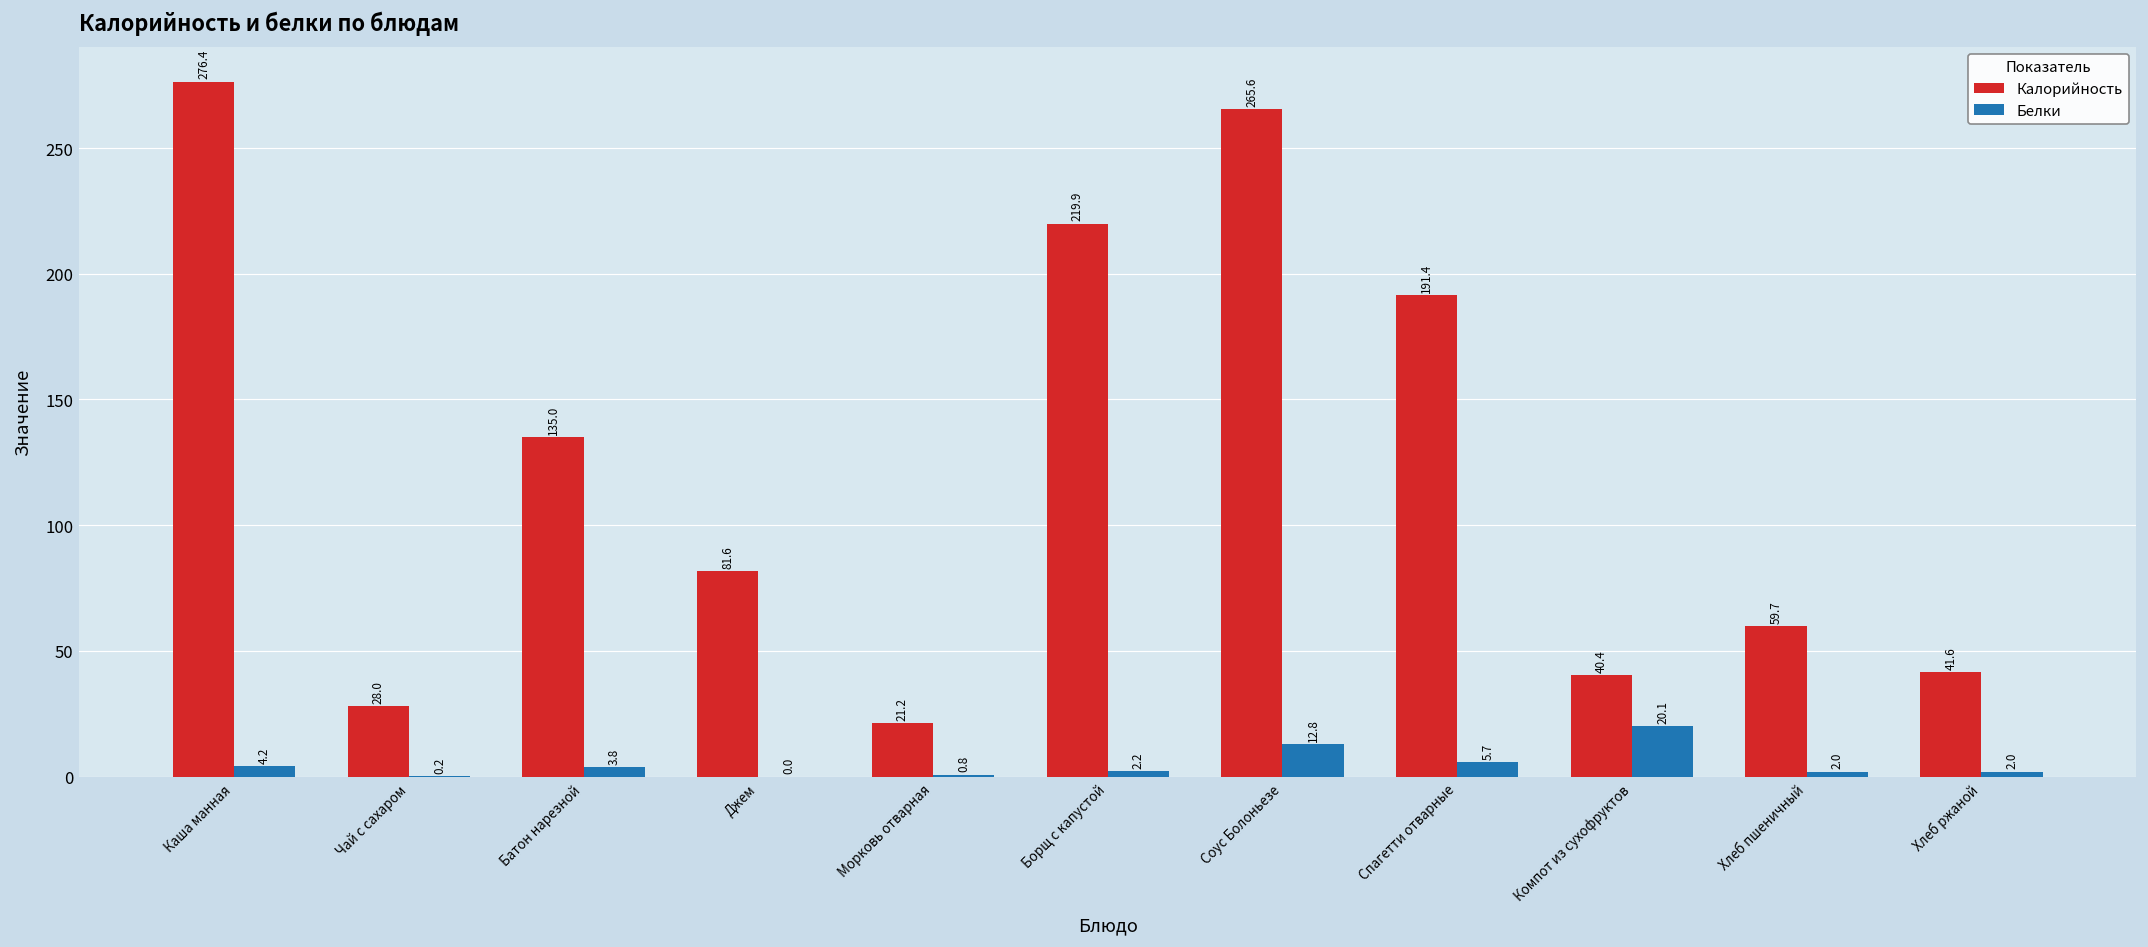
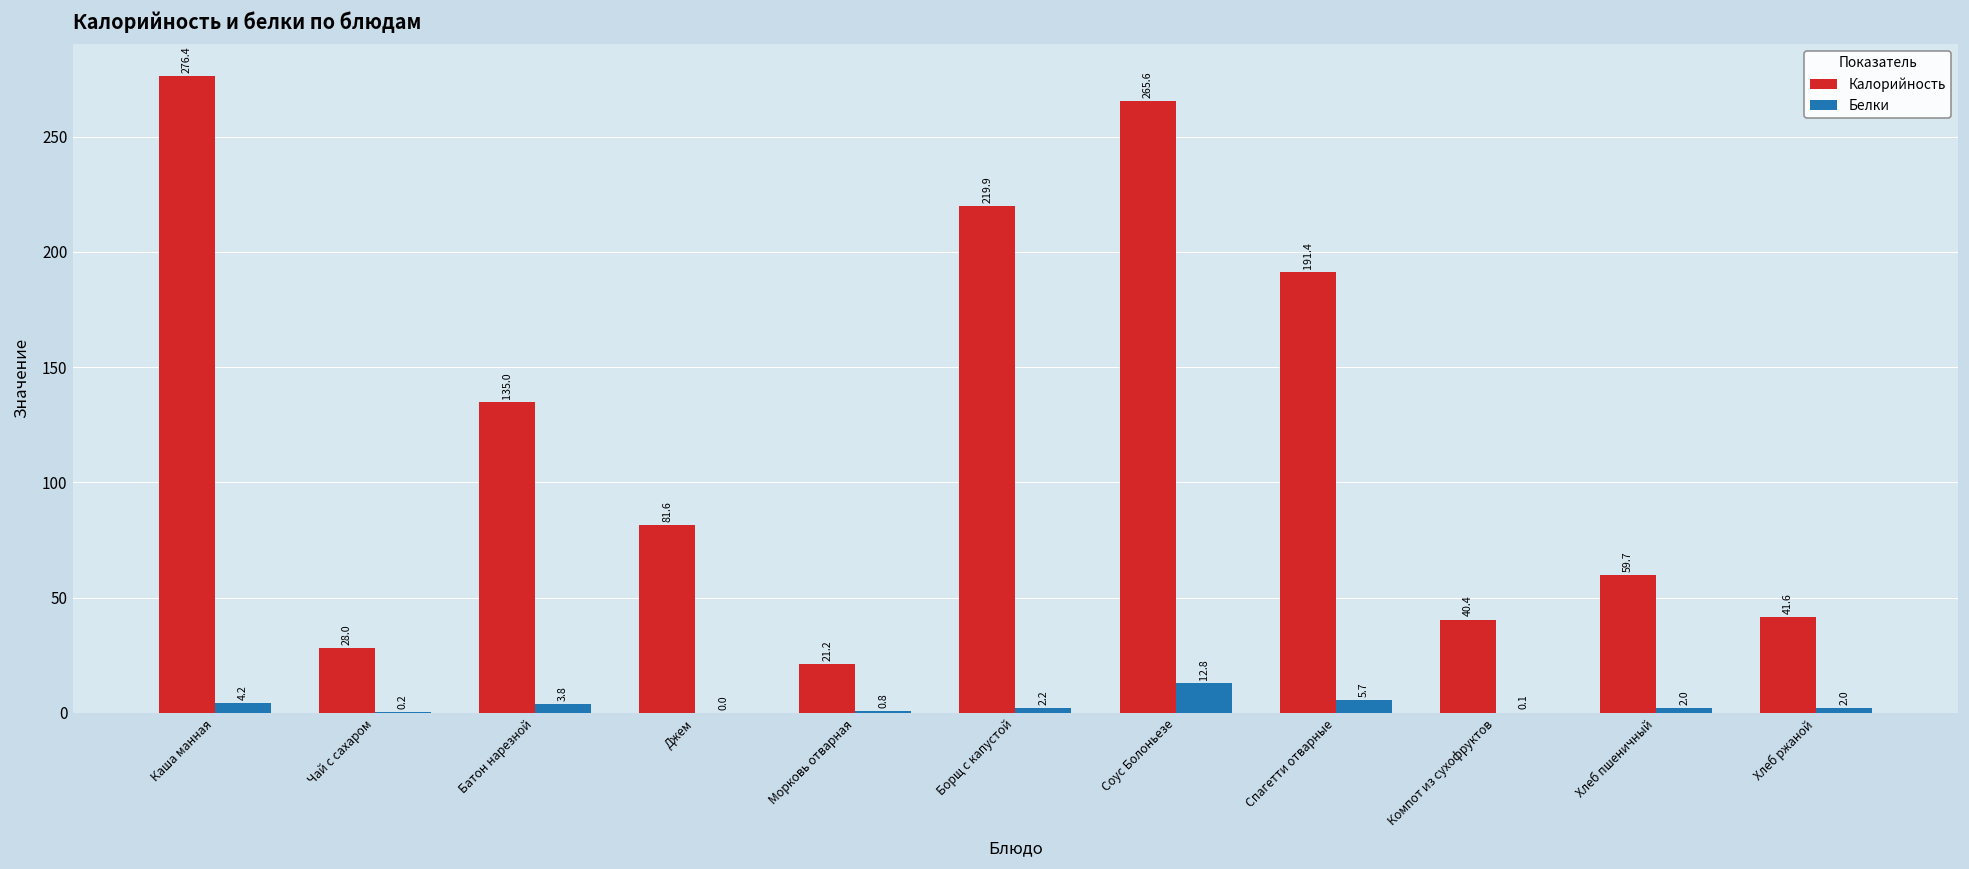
  {
    "Калорийность": {
      "Каша манная": 276.4,
      "Чай с сахаром": 28.0,
      "Батон нарезной": 135.0,
      "Джем": 81.6,
      "Морковь отварная": 21.2,
      "Борщ с капустой": 219.9,
      "Соус Болоньезе": 265.6,
      "Спагетти отварные": 191.4,
      "Компот из сухофруктов": 40.4,
      "Хлеб пшеничный": 59.7,
      "Хлеб ржаной": 41.6
    },
    "Белки": {
      "Каша манная": 4.2,
      "Чай с сахаром": 0.2,
      "Батон нарезной": 3.8,
      "Джем": 0.0,
      "Морковь отварная": 0.8,
      "Борщ с капустой": 2.2,
      "Соус Болоньезе": 12.8,
      "Спагетти отварные": 5.7,
-     "Компот из сухофруктов": 20.1,
+     "Компот из сухофруктов": 0.1,
      "Хлеб пшеничный": 2.0,
      "Хлеб ржаной": 2.0
    }
  }
